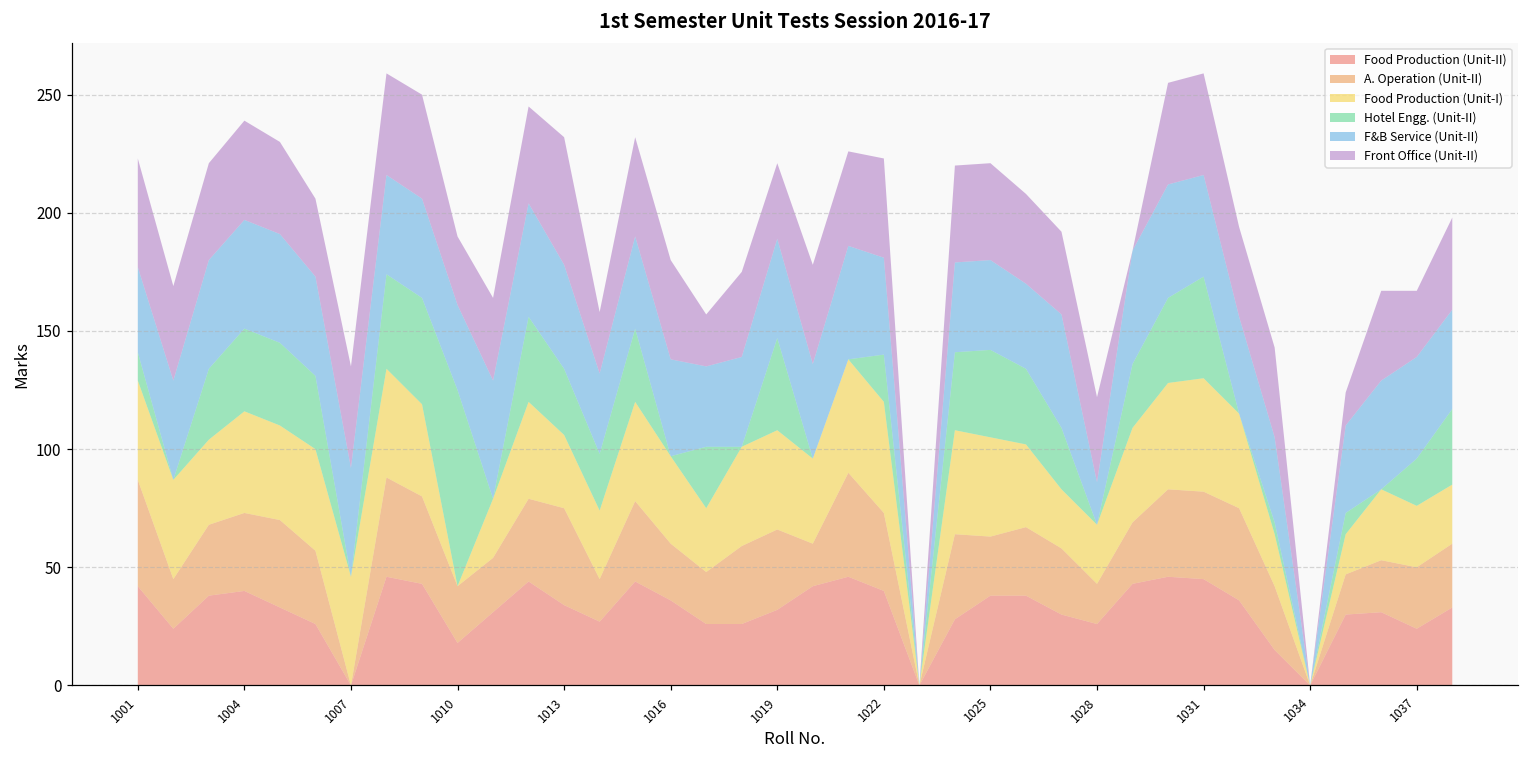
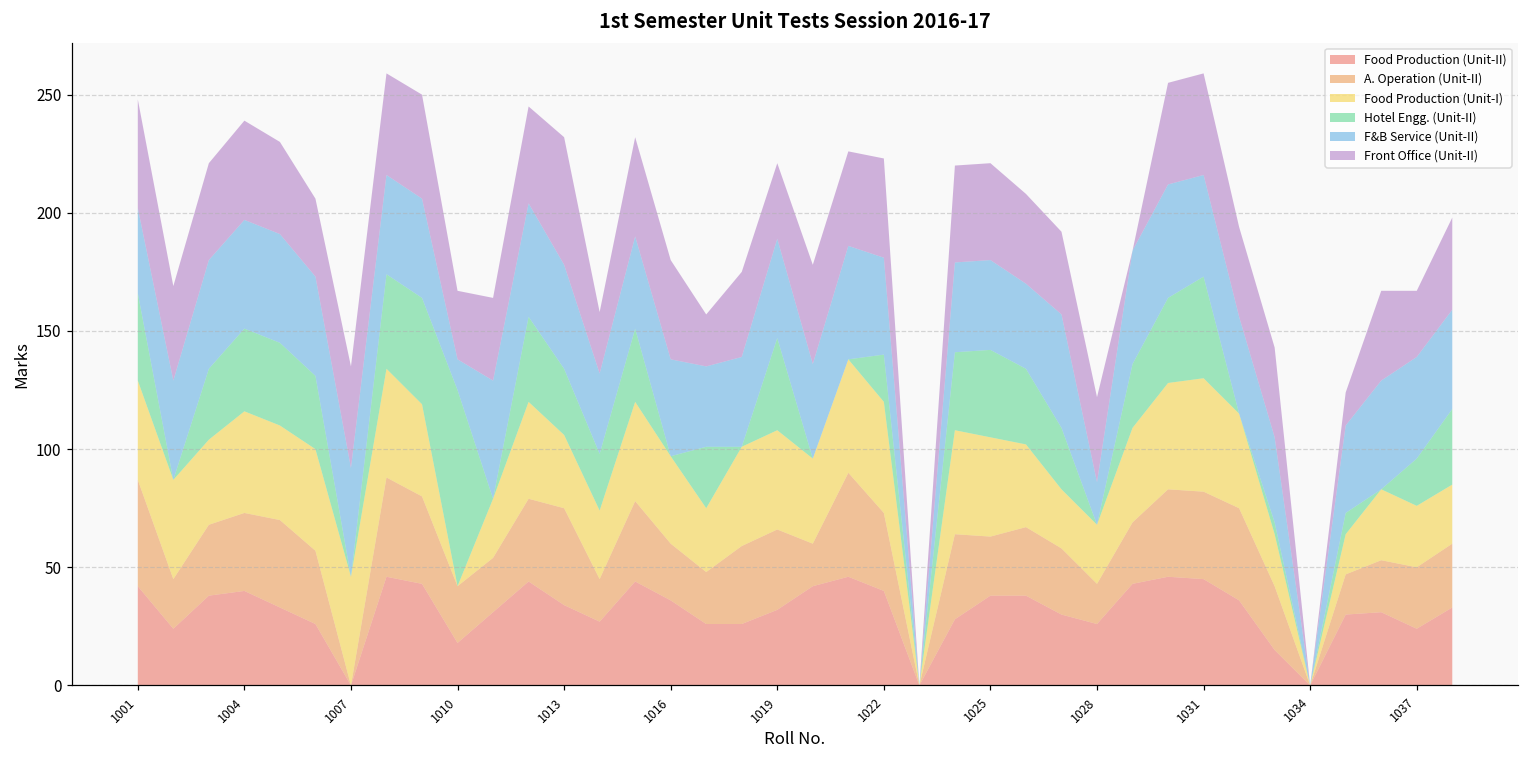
  {
    "Hotel Engg. (Unit-II)": {
-     "1001": 12,
+     "1001": 37,
      "1004": 35,
      "1010": 83,
      "1013": 28,
      "1019": 39,
      "1022": 20,
      "1025": 37,
      "1031": 43,
      "1037": 20
    },
    "F&B Service (Unit-II)": {
      "1001": 36,
      "1004": 46,
      "1007": 46,
-     "1010": 36,
+     "1010": 13,
      "1013": 44,
      "1016": 41,
      "1019": 42,
      "1022": 41,
      "1025": 38,
      "1028": 18,
      "1031": 43,
      "1037": 43
    },
    "Front Office (Unit-II)": {
      "1001": 46,
      "1004": 42,
      "1007": 43,
      "1010": 29,
      "1013": 54,
      "1016": 42,
      "1019": 32,
      "1022": 42,
      "1025": 41,
      "1028": 36,
      "1031": 43,
      "1037": 28
    }
  }
